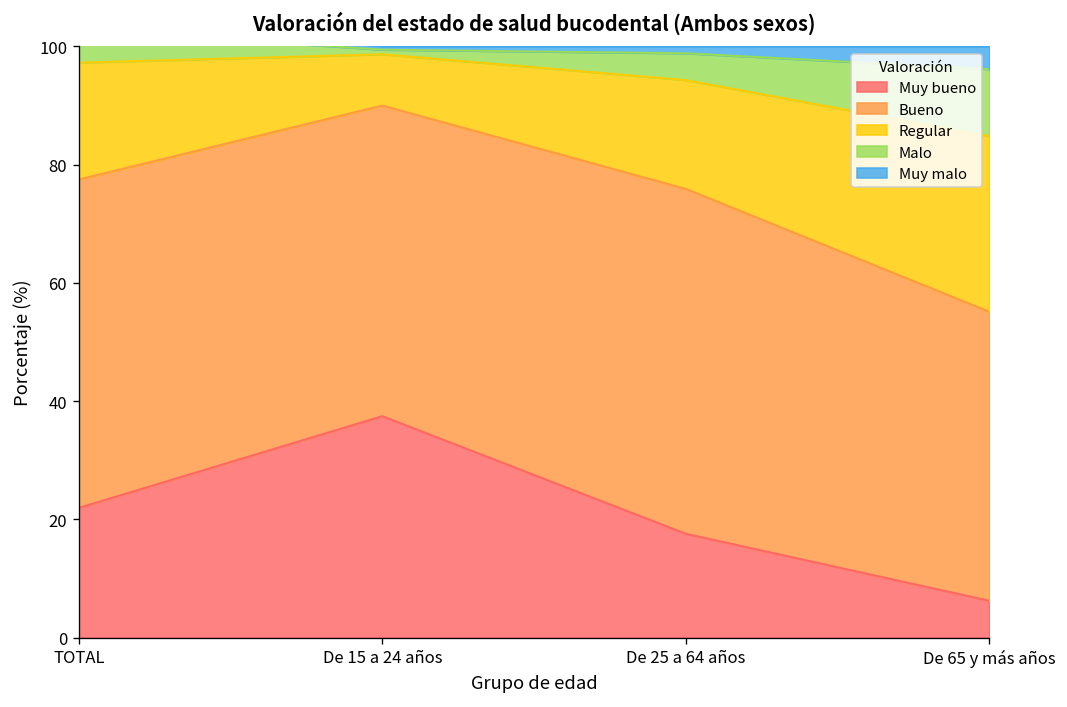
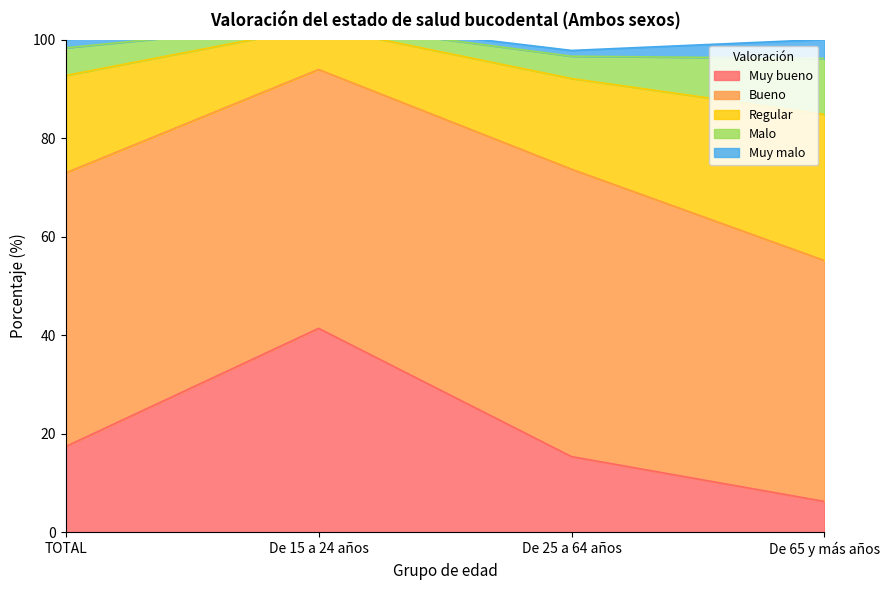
  {
    "Muy bueno": {
-     "TOTAL": 22,
-     "De 15 a 24 años": 37,
-     "De 25 a 64 años": 18,
+     "TOTAL": 17,
+     "De 15 a 24 años": 41,
+     "De 25 a 64 años": 15,
      "De 65 y más años": 6
    },
    "Bueno": {
      "TOTAL": 56,
      "De 15 a 24 años": 53,
      "De 25 a 64 años": 58,
      "De 65 y más años": 49
    },
    "Regular": {
      "TOTAL": 20,
      "De 25 a 64 años": 18,
      "De 65 y más años": 30
    },
    "Malo": {
      "De 25 a 64 años": 5,
      "De 65 y más años": 11
    },
    "Muy malo": {
      "De 25 a 64 años": 1,
      "De 65 y más años": 4
    }
  }
